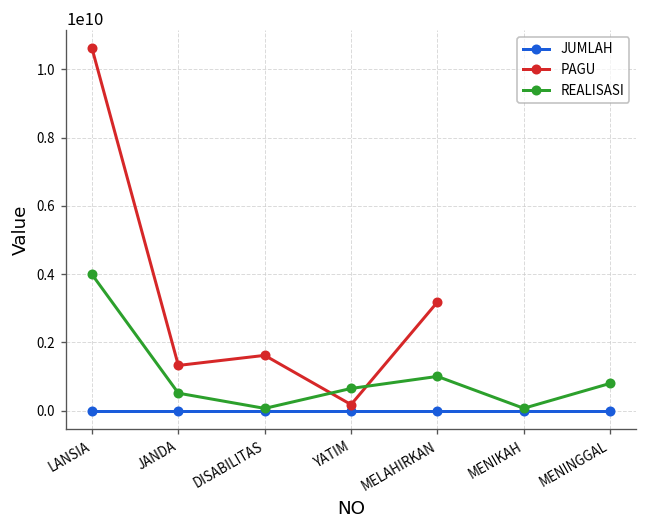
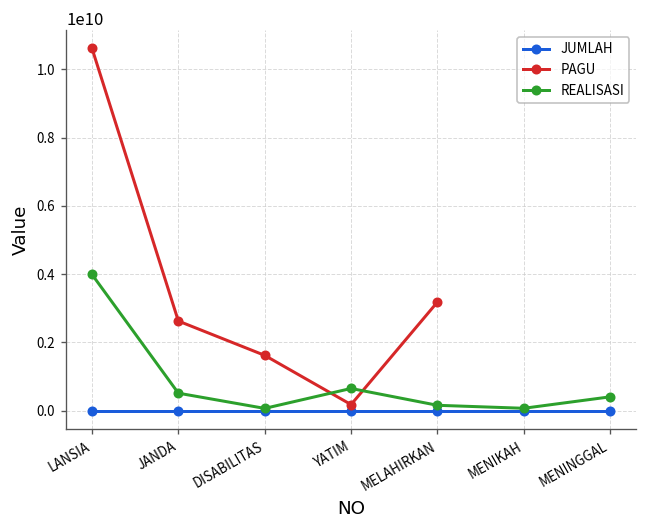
  {
    "JUMLAH": {
      "LANSIA": 0,
      "JANDA": 0,
      "YATIM": 0,
      "MELAHIRKAN": 0,
      "MENINGGAL": 0
    },
    "PAGU": {
      "LANSIA": 10600000000,
-     "JANDA": 1300000000,
+     "JANDA": 2600000000,
      "DISABILITAS": 1600000000,
      "YATIM": 200000000,
      "MELAHIRKAN": 3200000000
    },
    "REALISASI": {
      "LANSIA": 4000000000,
      "JANDA": 500000000,
      "YATIM": 700000000,
-     "MELAHIRKAN": 1000000000,
-     "MENINGGAL": 800000000
+     "MELAHIRKAN": 200000000,
+     "MENINGGAL": 400000000
    }
  }
